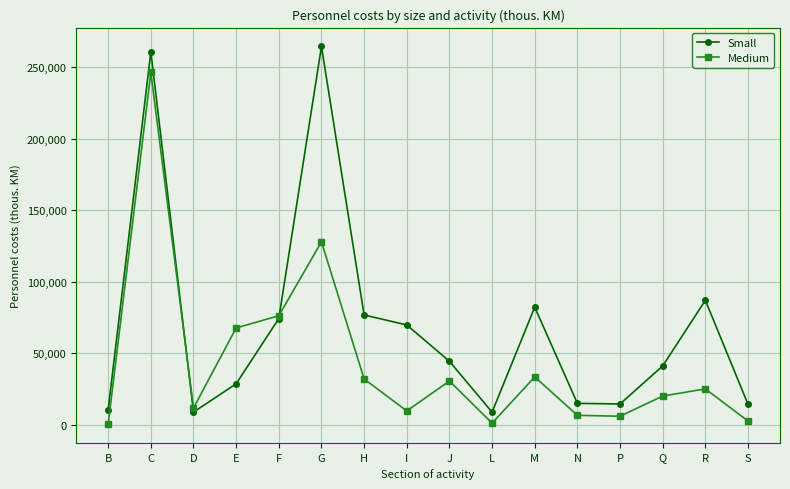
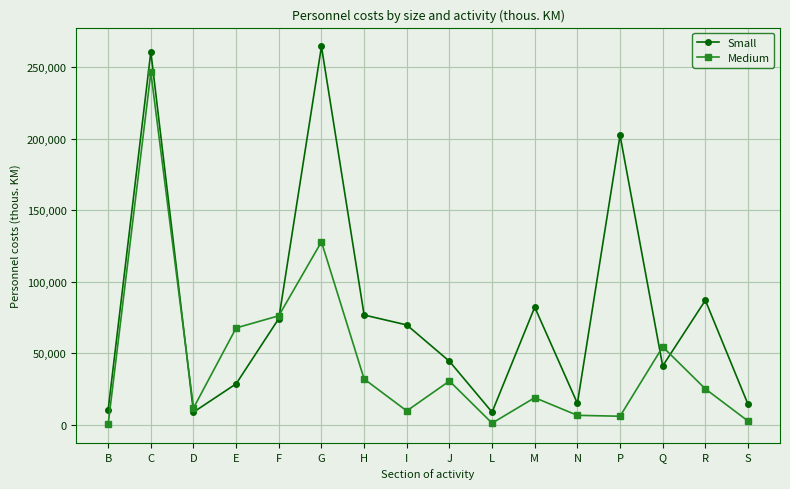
  {
    "Small": {
      "B": "11,000",
      "C": "261,000",
      "D": "9,000",
      "E": "29,000",
      "F": "74,000",
      "G": "264,000",
      "H": "77,000",
      "I": "70,000",
      "J": "44,000",
      "L": "9,000",
      "M": "82,000",
      "N": "15,000",
-     "P": "15,000",
+     "P": "202,000",
      "Q": "41,000",
      "R": "87,000",
      "S": "14,000"
    },
    "Medium": {
      "B": "1,000",
      "C": "246,000",
      "D": "12,000",
      "E": "68,000",
      "F": "76,000",
      "G": "128,000",
      "H": "32,000",
      "I": "10,000",
      "J": "31,000",
      "L": "1,000",
-     "M": "33,000",
+     "M": "19,000",
      "N": "7,000",
      "P": "6,000",
-     "Q": "20,000",
+     "Q": "54,000",
      "R": "25,000",
      "S": "3,000"
    }
  }
